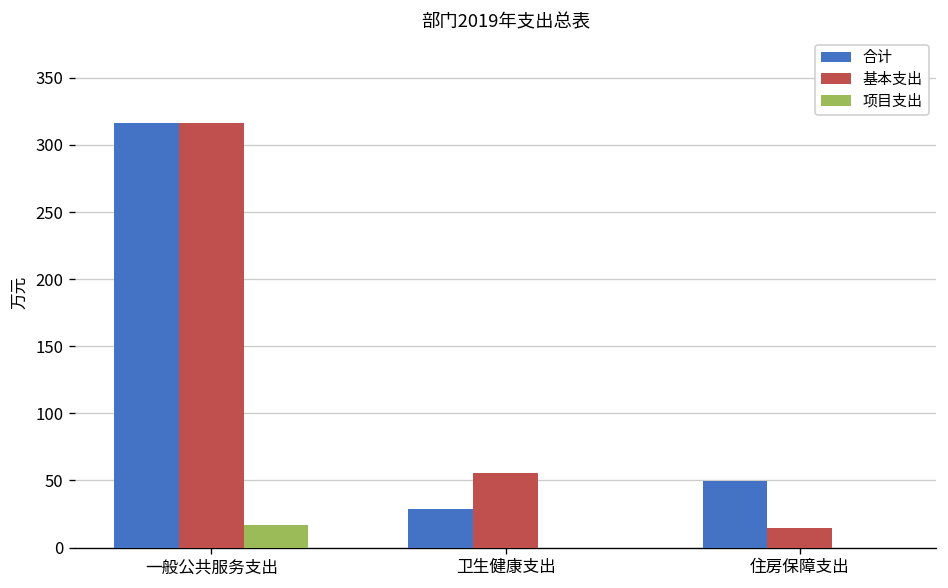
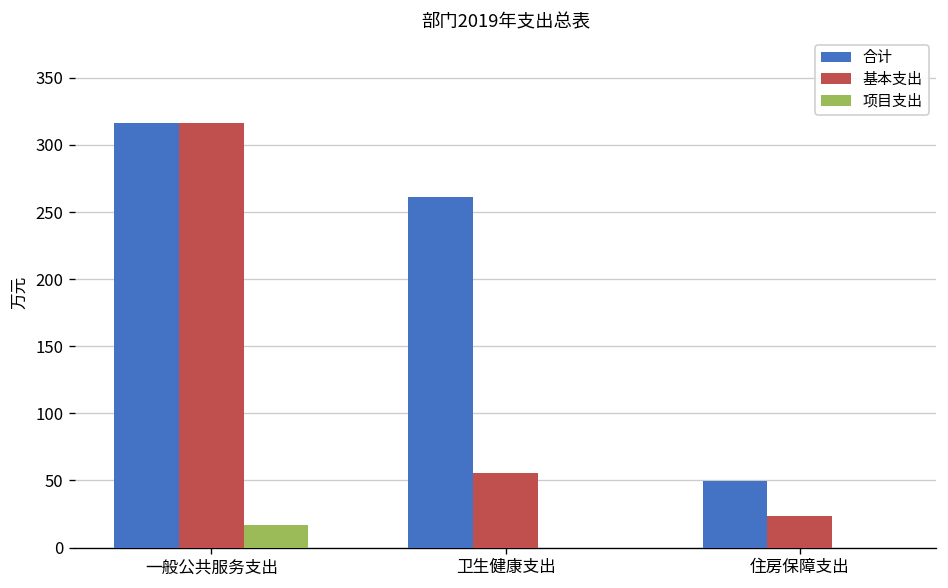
  {
    "合计": {
      "一般公共服务支出": 316,
-     "卫生健康支出": 28,
+     "卫生健康支出": 261,
      "住房保障支出": 50
    },
    "基本支出": {
      "一般公共服务支出": 316,
      "卫生健康支出": 56,
-     "住房保障支出": 15
+     "住房保障支出": 23
    },
    "项目支出": {
      "一般公共服务支出": 17,
      "卫生健康支出": 0,
      "住房保障支出": 0
    }
  }
